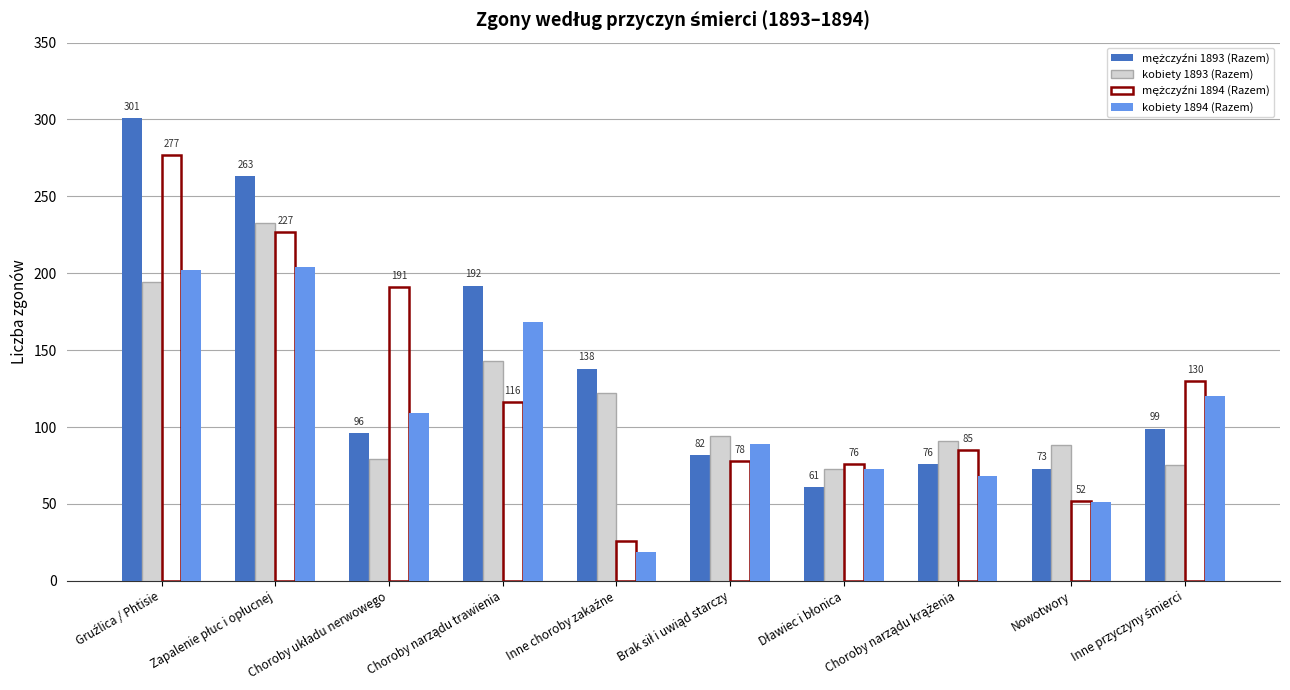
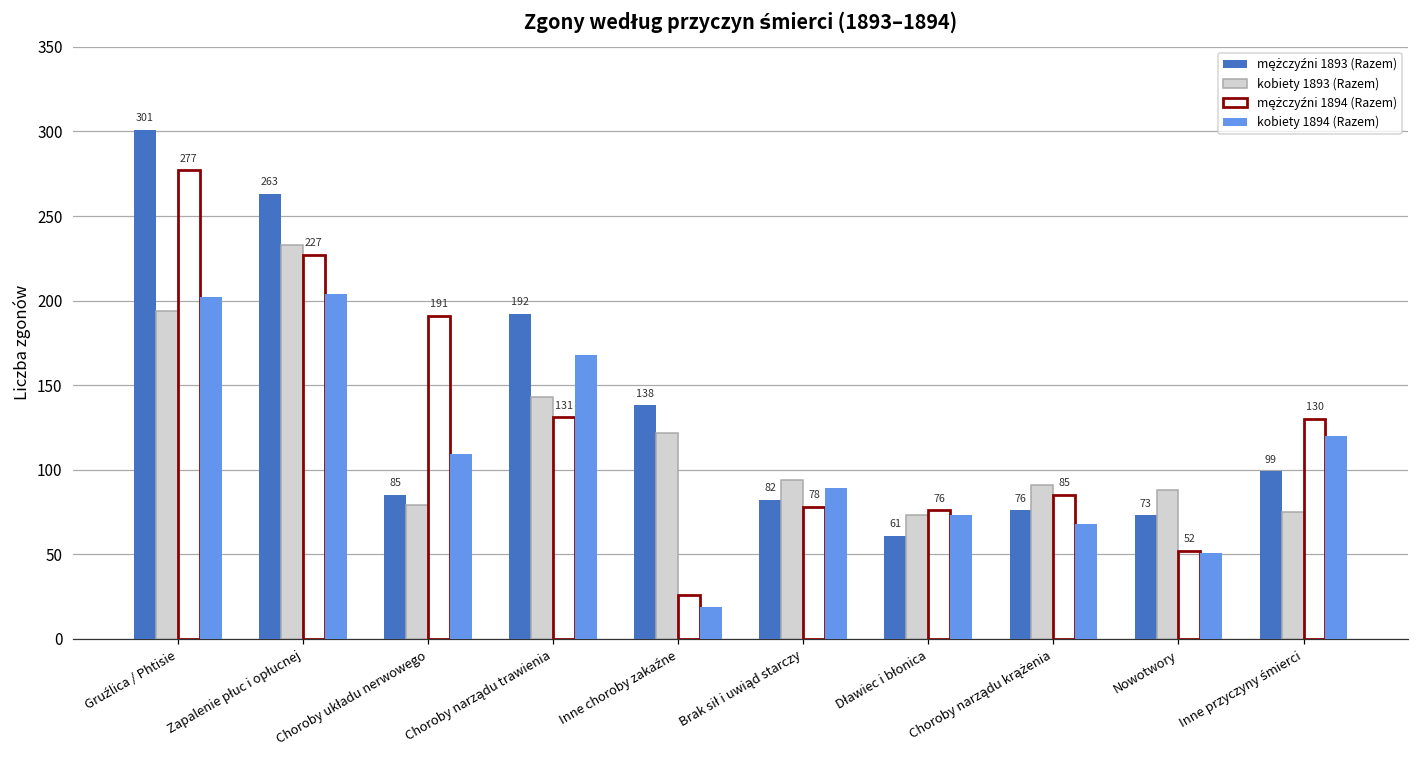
  {
    "mężczyźni 1893 (Razem)": {
      "Gruźlica / Phtisie": 301,
      "Zapalenie płuc i opłucnej": 263,
-     "Choroby układu nerwowego": 96,
+     "Choroby układu nerwowego": 85,
      "Choroby narządu trawienia": 192,
      "Inne choroby zakaźne": 138,
      "Brak sił i uwiąd starczy": 82,
      "Dławiec i błonica": 61,
      "Choroby narządu krążenia": 76,
      "Nowotwory": 73,
      "Inne przyczyny śmierci": 99
    },
    "kobiety 1893 (Razem)": {
      "Gruźlica / Phtisie": 194,
      "Zapalenie płuc i opłucnej": 233,
      "Choroby układu nerwowego": 79,
      "Choroby narządu trawienia": 143,
      "Inne choroby zakaźne": 122,
      "Brak sił i uwiąd starczy": 94,
      "Dławiec i błonica": 73,
      "Choroby narządu krążenia": 91,
      "Nowotwory": 88,
      "Inne przyczyny śmierci": 75
    },
    "mężczyźni 1894 (Razem)": {
      "Gruźlica / Phtisie": 277,
      "Zapalenie płuc i opłucnej": 227,
      "Choroby układu nerwowego": 191,
-     "Choroby narządu trawienia": 116,
+     "Choroby narządu trawienia": 131,
      "Brak sił i uwiąd starczy": 78,
      "Dławiec i błonica": 76,
      "Choroby narządu krążenia": 85,
      "Nowotwory": 52,
      "Inne przyczyny śmierci": 130
    },
    "kobiety 1894 (Razem)": {
      "Gruźlica / Phtisie": 202,
      "Zapalenie płuc i opłucnej": 204,
      "Choroby układu nerwowego": 109,
      "Choroby narządu trawienia": 168,
      "Inne choroby zakaźne": 19,
      "Brak sił i uwiąd starczy": 89,
      "Dławiec i błonica": 73,
      "Choroby narządu krążenia": 68,
      "Nowotwory": 51,
      "Inne przyczyny śmierci": 120
    }
  }
